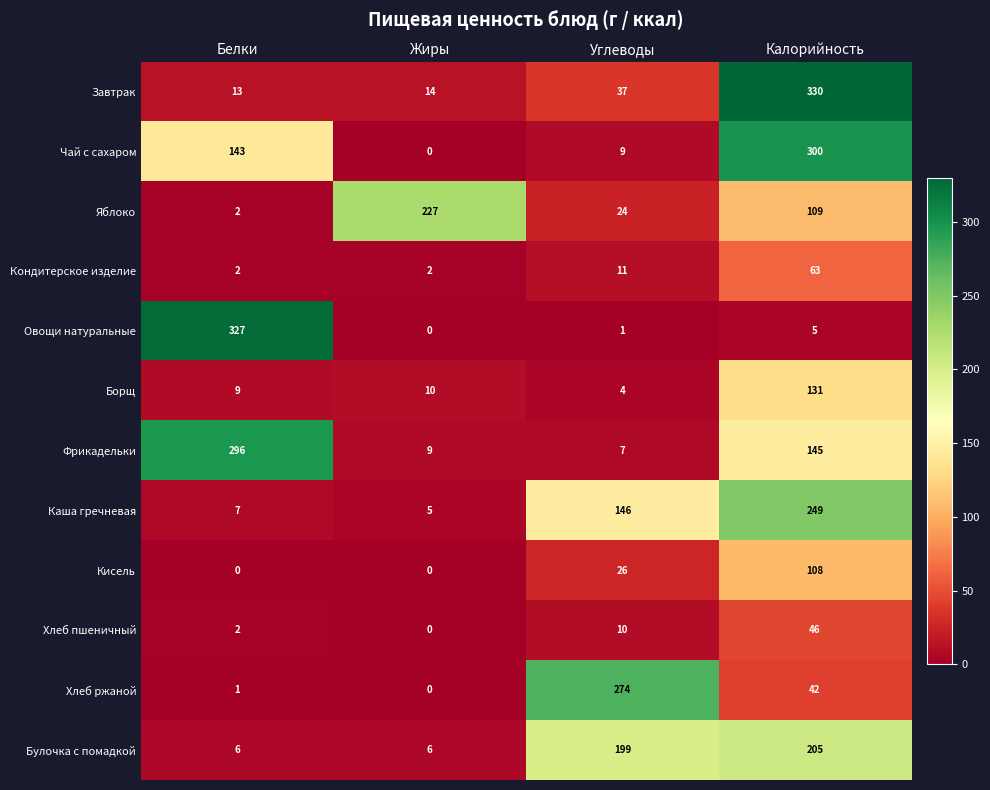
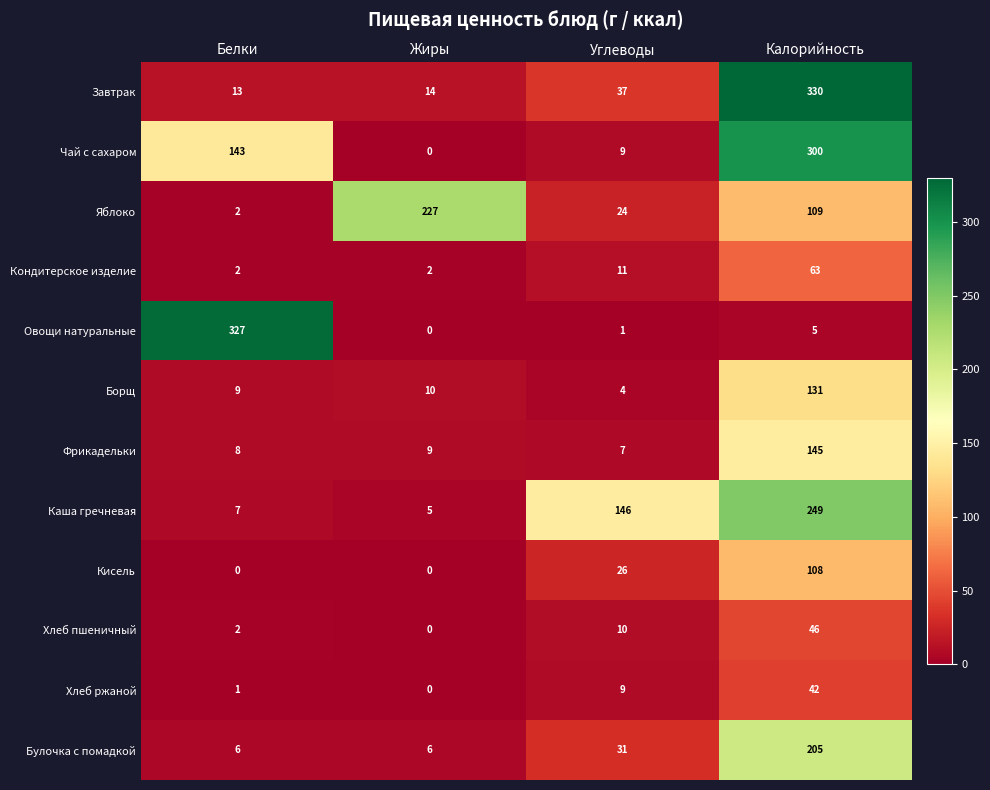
  {
    "Завтрак": {
      "Белки": 13,
      "Жиры": 14,
      "Углеводы": 37,
      "Калорийность": 330
    },
    "Чай с сахаром": {
      "Белки": 143,
      "Жиры": 0,
      "Углеводы": 9,
      "Калорийность": 300
    },
    "Яблоко": {
      "Белки": 2,
      "Жиры": 227,
      "Углеводы": 24,
      "Калорийность": 109
    },
    "Кондитерское изделие": {
      "Белки": 2,
      "Жиры": 2,
      "Углеводы": 11,
      "Калорийность": 63
    },
    "Овощи натуральные": {
      "Белки": 327,
      "Жиры": 0,
      "Углеводы": 1,
      "Калорийность": 5
    },
    "Борщ": {
      "Белки": 9,
      "Жиры": 10,
      "Углеводы": 4,
      "Калорийность": 131
    },
    "Фрикадельки": {
-     "Белки": 296,
+     "Белки": 8,
      "Жиры": 9,
      "Углеводы": 7,
      "Калорийность": 145
    },
    "Каша гречневая": {
      "Белки": 7,
      "Жиры": 5,
      "Углеводы": 146,
      "Калорийность": 249
    },
    "Кисель": {
      "Белки": 0,
      "Жиры": 0,
      "Углеводы": 26,
      "Калорийность": 108
    },
    "Хлеб пшеничный": {
      "Белки": 2,
      "Жиры": 0,
      "Углеводы": 10,
      "Калорийность": 46
    },
    "Хлеб ржаной": {
      "Белки": 1,
      "Жиры": 0,
-     "Углеводы": 274,
+     "Углеводы": 9,
      "Калорийность": 42
    },
    "Булочка с помадкой": {
      "Белки": 6,
      "Жиры": 6,
-     "Углеводы": 199,
+     "Углеводы": 31,
      "Калорийность": 205
    }
  }
